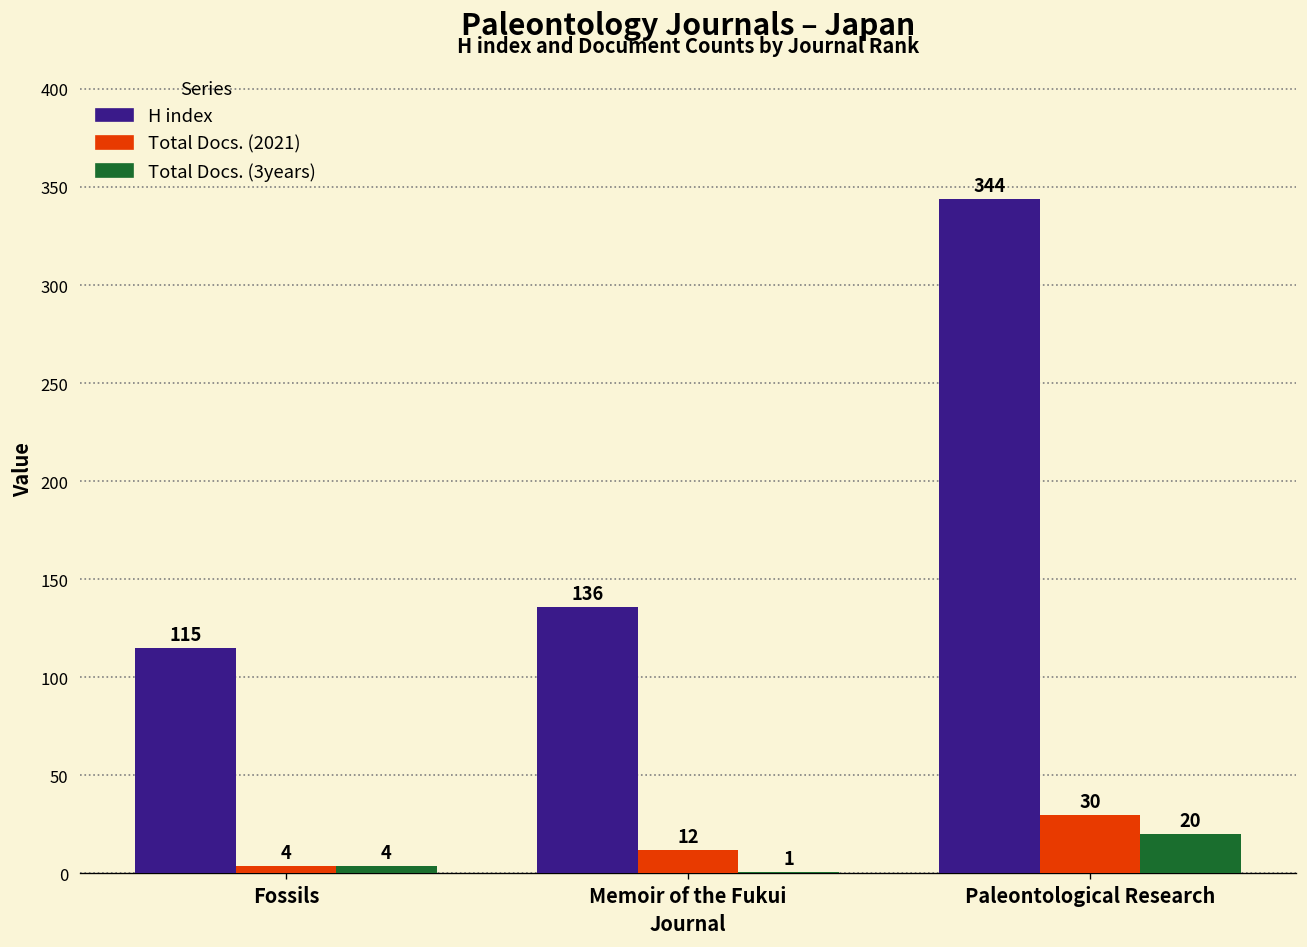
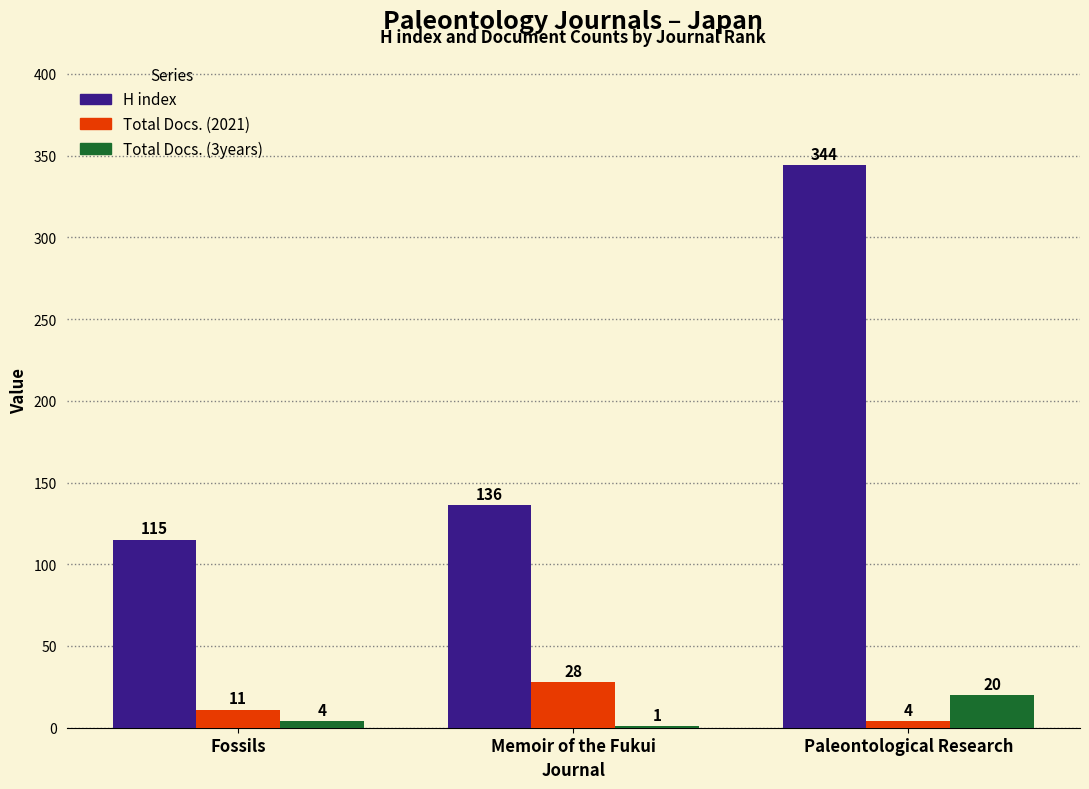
  {
    "H index": {
      "Fossils": 115,
      "Memoir of the Fukui": 136,
      "Paleontological Research": 344
    },
    "Total Docs. (2021)": {
-     "Fossils": 4,
-     "Memoir of the Fukui": 12,
-     "Paleontological Research": 30
+     "Fossils": 11,
+     "Memoir of the Fukui": 28,
+     "Paleontological Research": 4
    },
    "Total Docs. (3years)": {
      "Fossils": 4,
      "Memoir of the Fukui": 1,
      "Paleontological Research": 20
    }
  }
